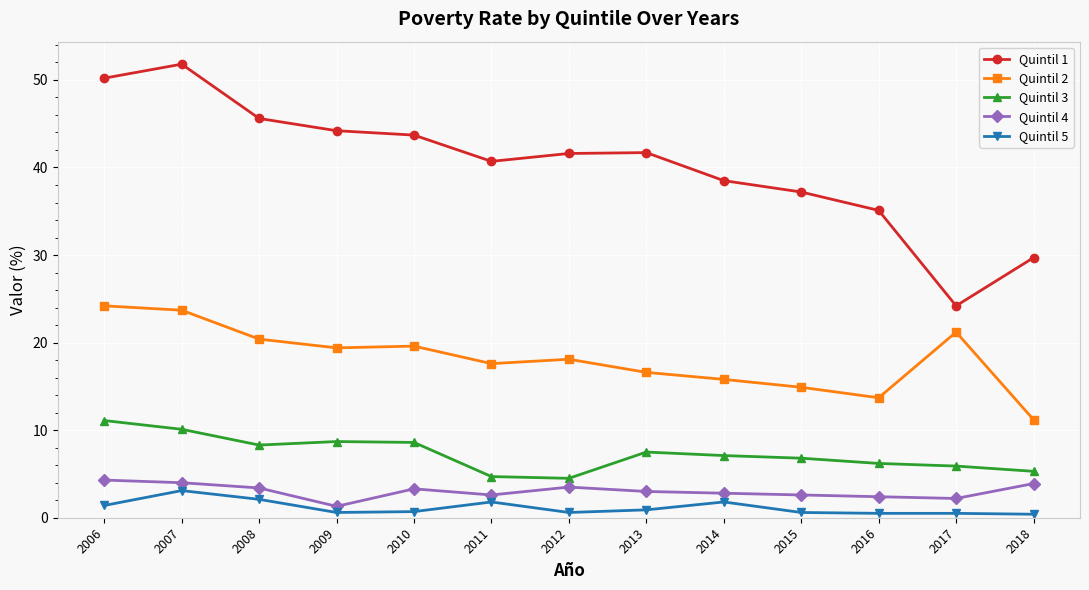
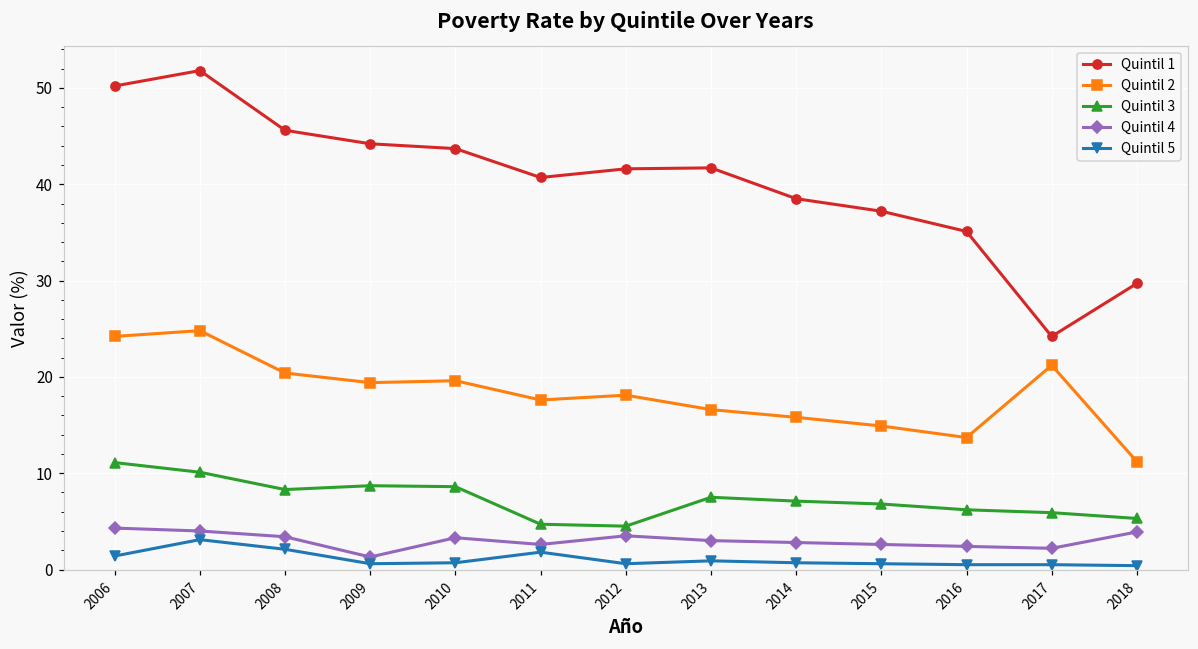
  {
    "Quintil 1": {
      "2006": 50,
      "2007": 52,
      "2008": 46,
      "2009": 44,
      "2010": 44,
      "2011": 41,
      "2012": 42,
      "2013": 42,
      "2014": 39,
      "2015": 37,
      "2016": 35,
      "2017": 24,
      "2018": 30
    },
    "Quintil 2": {
      "2006": 24,
-     "2007": 24,
+     "2007": 25,
      "2008": 20,
      "2009": 19,
      "2010": 20,
      "2011": 18,
      "2012": 18,
      "2013": 17,
      "2014": 16,
      "2015": 15,
      "2016": 14,
      "2017": 21,
      "2018": 11
    },
    "Quintil 3": {
      "2006": 11,
      "2007": 10,
      "2008": 8,
      "2009": 9,
      "2010": 9,
      "2011": 5,
      "2012": 5,
      "2013": 8,
      "2014": 7,
      "2015": 7,
      "2016": 6,
      "2017": 6,
      "2018": 5
    },
    "Quintil 4": {
      "2006": 4,
      "2007": 4,
      "2008": 3,
      "2009": 1,
      "2010": 3,
      "2011": 3,
      "2012": 4,
      "2013": 3,
      "2014": 3,
      "2015": 3,
      "2016": 2,
      "2017": 2,
      "2018": 4
    },
    "Quintil 5": {
      "2006": 1,
      "2007": 3,
      "2008": 2,
      "2009": 1,
      "2010": 1,
      "2011": 2,
      "2012": 1,
      "2013": 1,
-     "2014": 2,
+     "2014": 1,
      "2015": 1,
      "2016": 1,
      "2017": 1,
      "2018": 0
    }
  }
